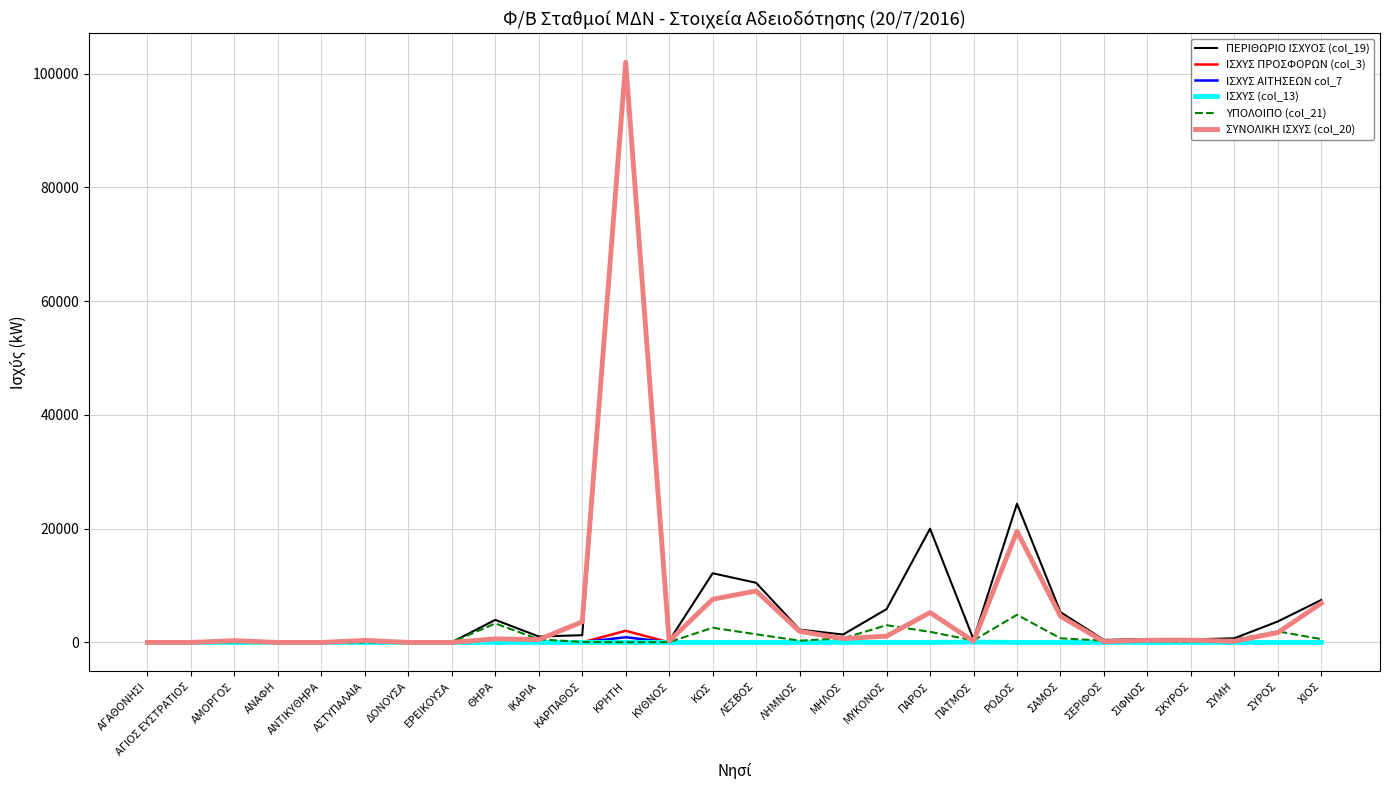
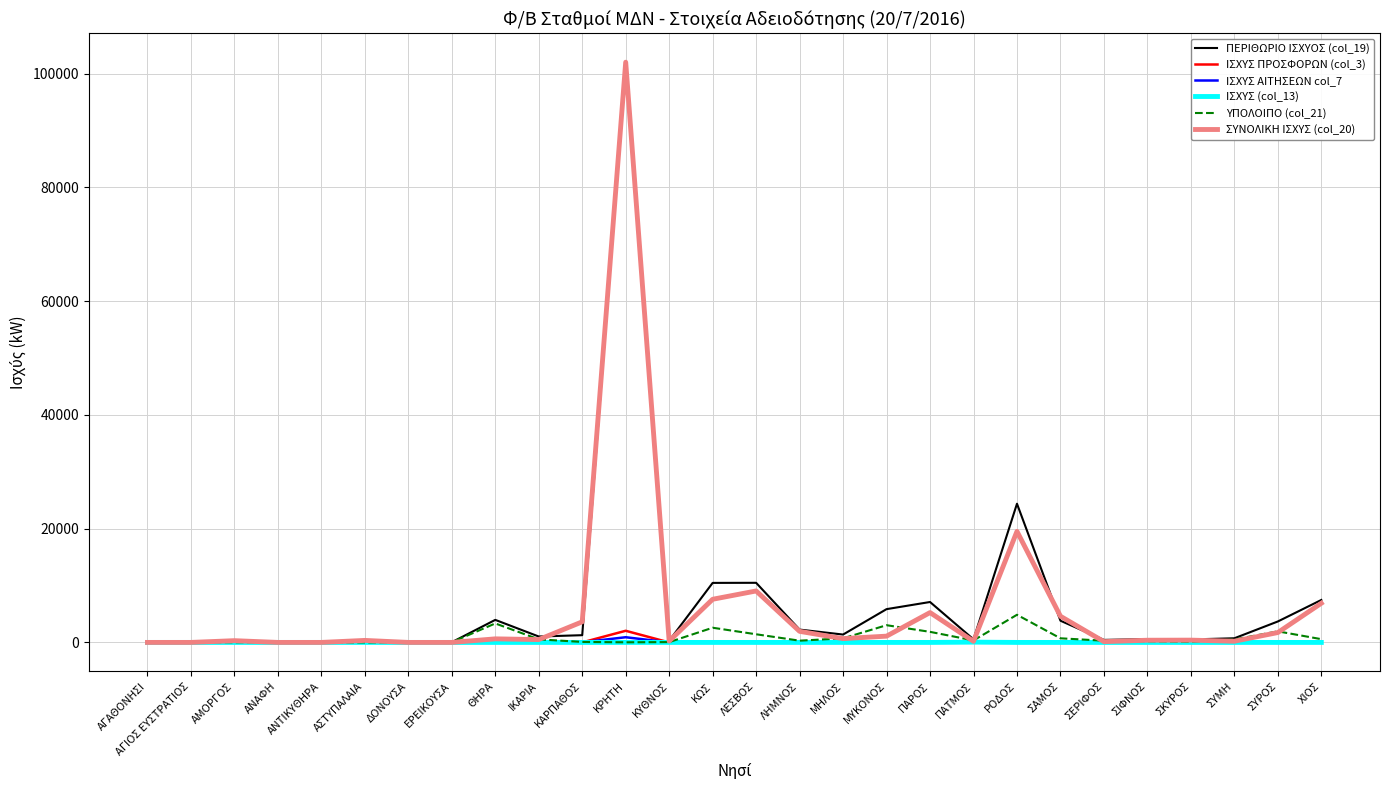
  {
    "ΠΕΡΙΘΩΡΙΟ ΙΣΧΥΟΣ (col_19)": {
      "ΘΗΡΑ": 4000,
      "ΙΚΑΡΙΑ": 1000,
      "ΚΑΡΠΑΘΟΣ": 1000,
-     "ΚΩΣ": 12000,
+     "ΚΩΣ": 10000,
      "ΛΕΣΒΟΣ": 10000,
      "ΜΗΛΟΣ": 1000,
      "ΜΥΚΟΝΟΣ": 6000,
-     "ΠΑΡΟΣ": 20000,
+     "ΠΑΡΟΣ": 7000,
      "ΡΟΔΟΣ": 24000,
-     "ΣΑΜΟΣ": 5000,
+     "ΣΑΜΟΣ": 4000,
      "ΣΥΡΟΣ": 4000,
      "ΧΙΟΣ": 7000
    },
    "ΙΣΧΥΣ ΠΡΟΣΦΟΡΩΝ (col_3)": {
      "ΚΡΗΤΗ": 2000
    },
    "ΙΣΧΥΣ ΑΙΤΗΣΕΩΝ col_7": {
      "ΚΡΗΤΗ": 1000
    },
    "ΥΠΟΛΟΙΠΟ (col_21)": {
      "ΘΗΡΑ": 3000,
      "ΚΩΣ": 3000,
      "ΛΕΣΒΟΣ": 1000,
      "ΜΥΚΟΝΟΣ": 3000,
      "ΠΑΡΟΣ": 2000,
      "ΡΟΔΟΣ": 5000,
      "ΣΑΜΟΣ": 1000,
      "ΧΙΟΣ": 1000
    },
    "ΣΥΝΟΛΙΚΗ ΙΣΧΥΣ (col_20)": {
      "ΘΗΡΑ": 1000,
      "ΚΑΡΠΑΘΟΣ": 4000,
      "ΚΩΣ": 8000,
      "ΛΕΣΒΟΣ": 9000,
      "ΜΥΚΟΝΟΣ": 1000,
      "ΠΑΡΟΣ": 5000,
      "ΡΟΔΟΣ": 20000,
      "ΣΑΜΟΣ": 5000,
      "ΧΙΟΣ": 7000
    }
  }
